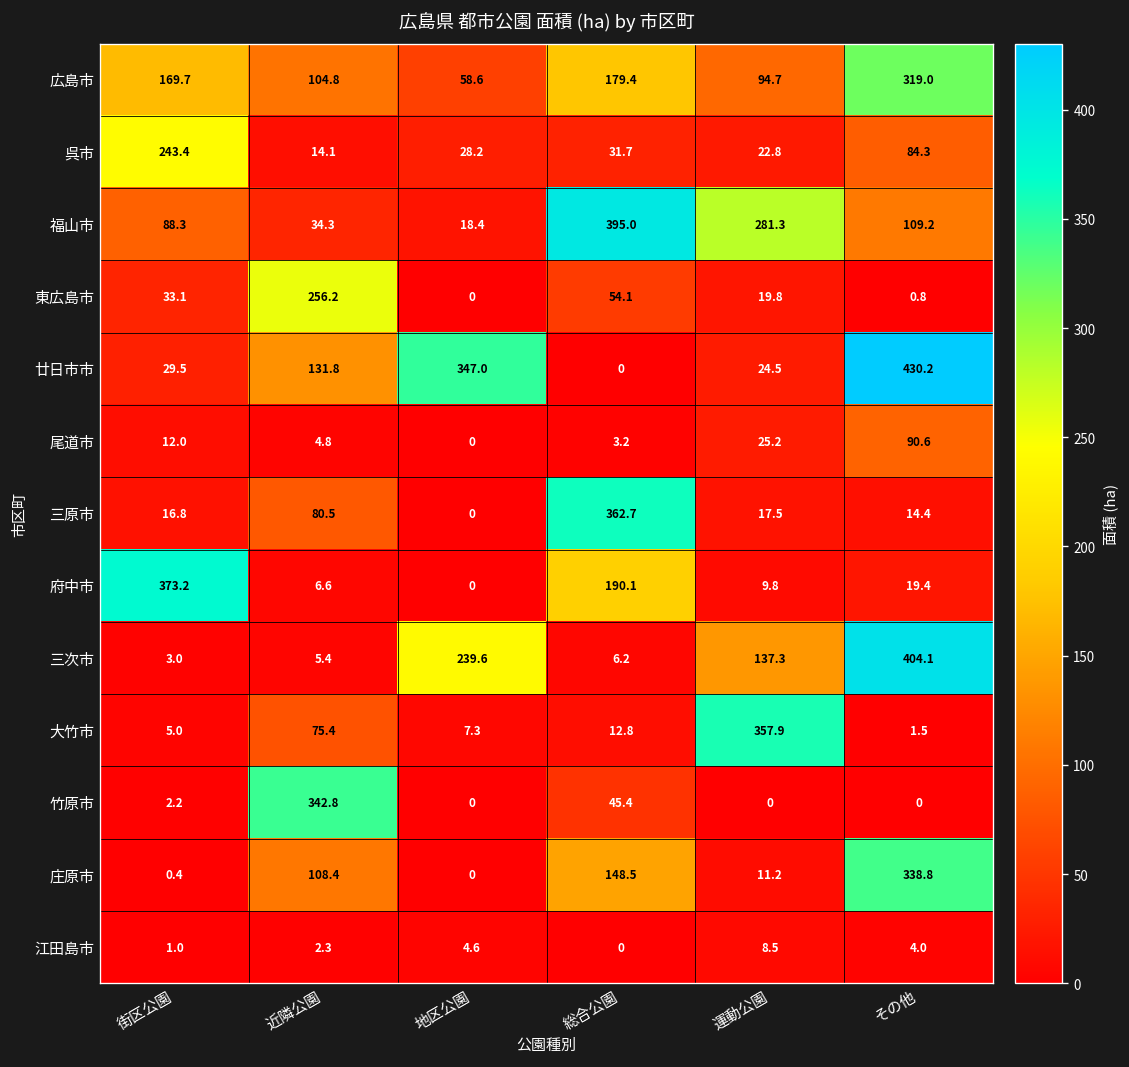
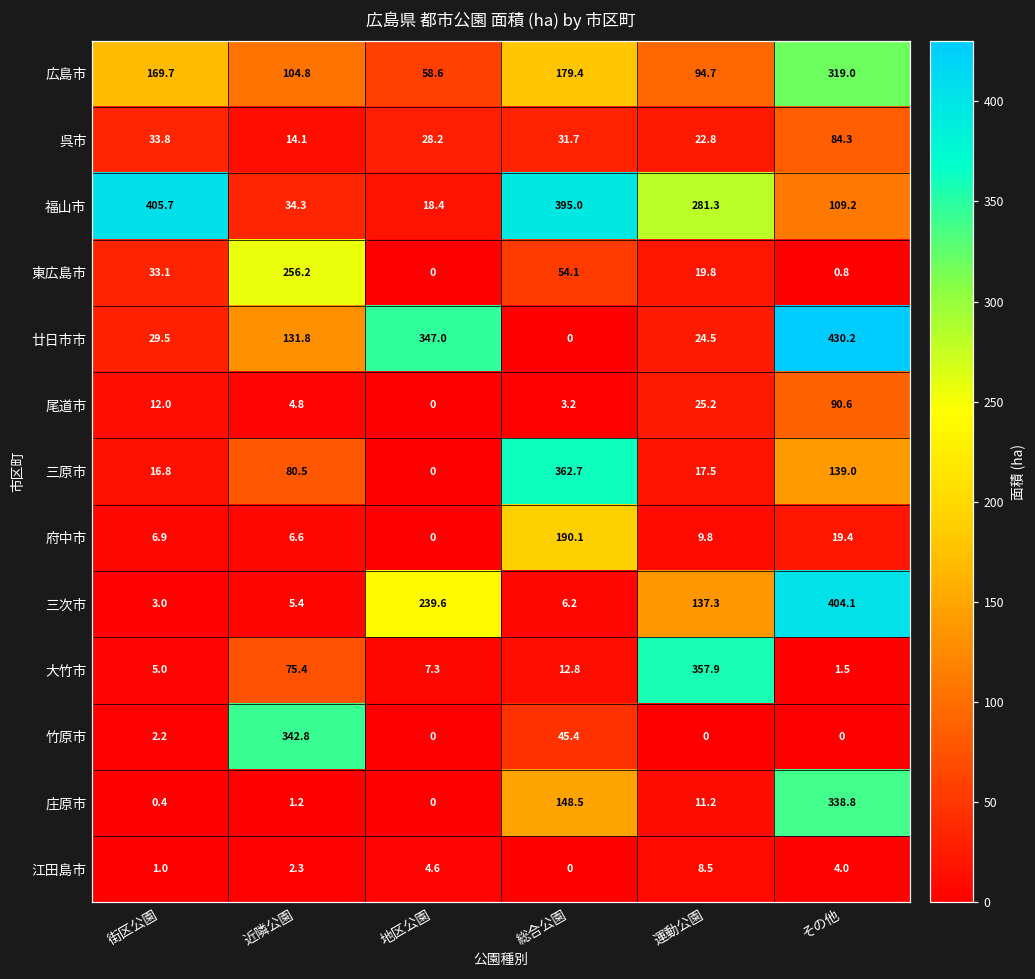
  {
    "広島市": {
      "街区公園": 169.7,
      "近隣公園": 104.8,
      "地区公園": 58.6,
      "総合公園": 179.4,
      "運動公園": 94.7,
      "その他": 319.0
    },
    "呉市": {
-     "街区公園": 243.4,
+     "街区公園": 33.8,
      "近隣公園": 14.1,
      "地区公園": 28.2,
      "総合公園": 31.7,
      "運動公園": 22.8,
      "その他": 84.3
    },
    "福山市": {
-     "街区公園": 88.3,
+     "街区公園": 405.7,
      "近隣公園": 34.3,
      "地区公園": 18.4,
      "総合公園": 395.0,
      "運動公園": 281.3,
      "その他": 109.2
    },
    "東広島市": {
      "街区公園": 33.1,
      "近隣公園": 256.2,
      "地区公園": 0,
      "総合公園": 54.1,
      "運動公園": 19.8,
      "その他": 0.8
    },
    "廿日市市": {
      "街区公園": 29.5,
      "近隣公園": 131.8,
      "地区公園": 347.0,
      "総合公園": 0,
      "運動公園": 24.5,
      "その他": 430.2
    },
    "尾道市": {
      "街区公園": 12.0,
      "近隣公園": 4.8,
      "地区公園": 0,
      "総合公園": 3.2,
      "運動公園": 25.2,
      "その他": 90.6
    },
    "三原市": {
      "街区公園": 16.8,
      "近隣公園": 80.5,
      "地区公園": 0,
      "総合公園": 362.7,
      "運動公園": 17.5,
-     "その他": 14.4
+     "その他": 139.0
    },
    "府中市": {
-     "街区公園": 373.2,
+     "街区公園": 6.9,
      "近隣公園": 6.6,
      "地区公園": 0,
      "総合公園": 190.1,
      "運動公園": 9.8,
      "その他": 19.4
    },
    "三次市": {
      "街区公園": 3.0,
      "近隣公園": 5.4,
      "地区公園": 239.6,
      "総合公園": 6.2,
      "運動公園": 137.3,
      "その他": 404.1
    },
    "大竹市": {
      "街区公園": 5.0,
      "近隣公園": 75.4,
      "地区公園": 7.3,
      "総合公園": 12.8,
      "運動公園": 357.9,
      "その他": 1.5
    },
    "竹原市": {
      "街区公園": 2.2,
      "近隣公園": 342.8,
      "地区公園": 0,
      "総合公園": 45.4,
      "運動公園": 0,
      "その他": 0
    },
    "庄原市": {
      "街区公園": 0.4,
-     "近隣公園": 108.4,
+     "近隣公園": 1.2,
      "地区公園": 0,
      "総合公園": 148.5,
      "運動公園": 11.2,
      "その他": 338.8
    },
    "江田島市": {
      "街区公園": 1.0,
      "近隣公園": 2.3,
      "地区公園": 4.6,
      "総合公園": 0,
      "運動公園": 8.5,
      "その他": 4.0
    }
  }
